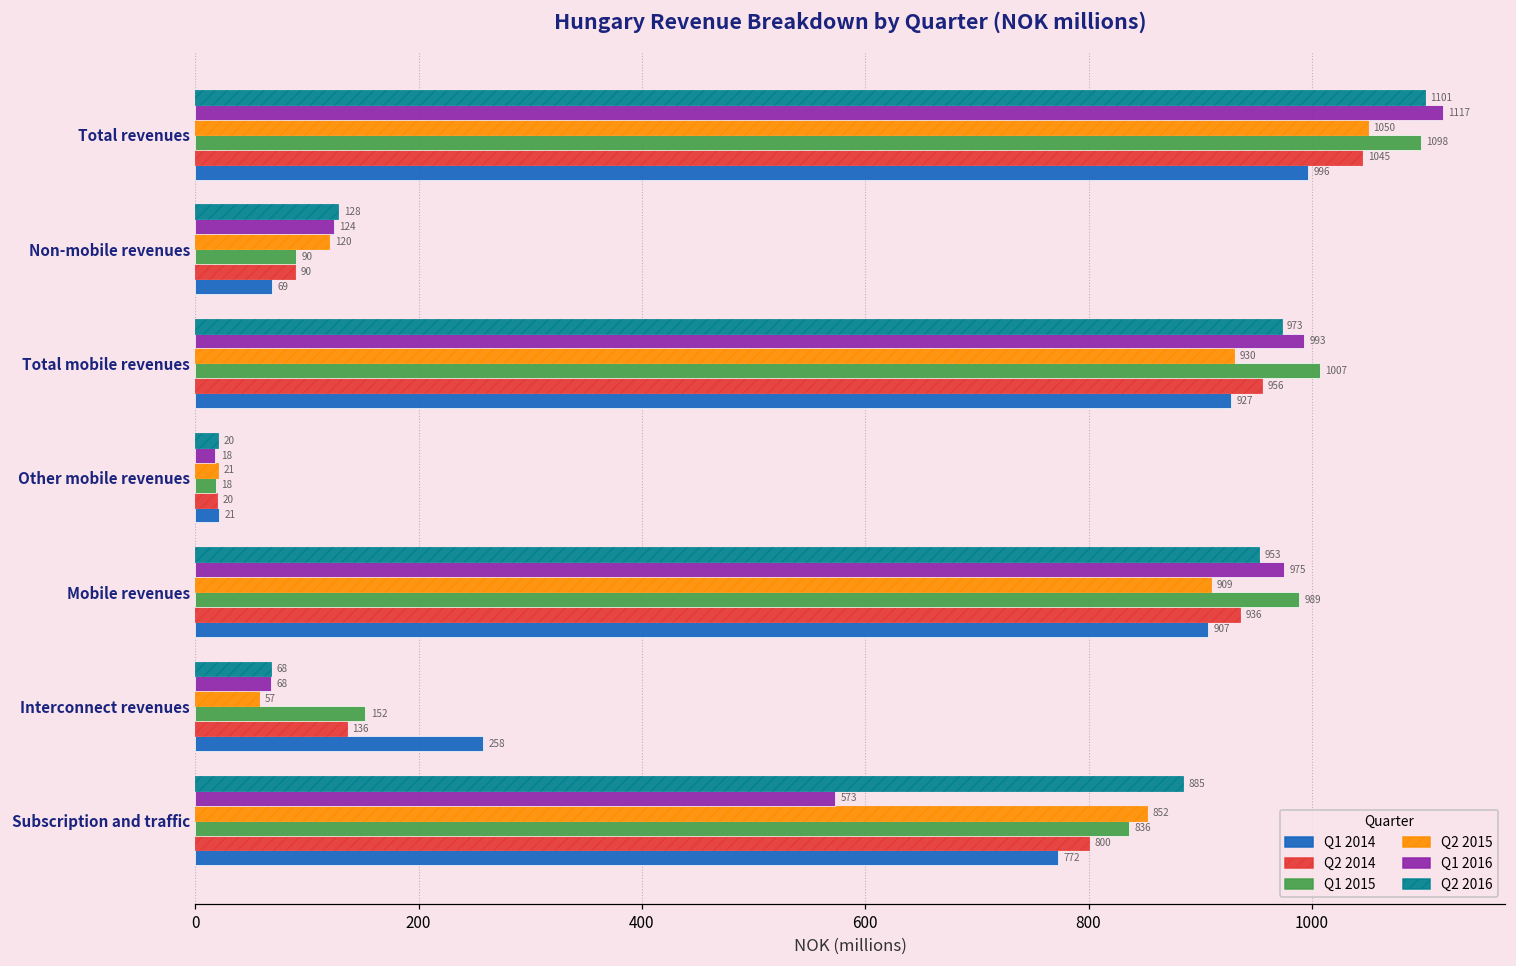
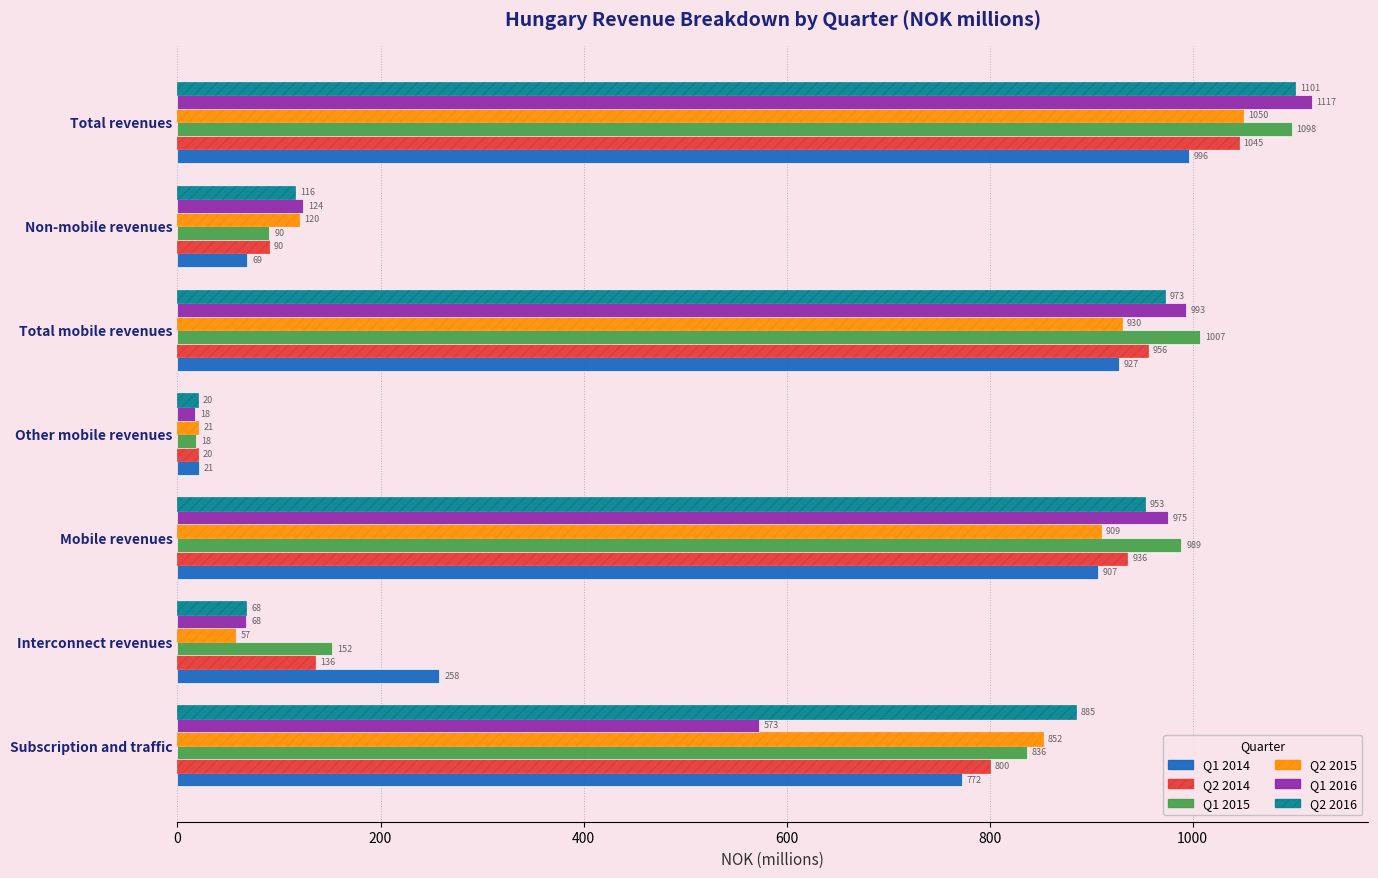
  {
    "Q1 2014": {
      "Total revenues": 996,
      "Non-mobile revenues": 69,
      "Total mobile revenues": 927,
      "Other mobile revenues": 21,
      "Mobile revenues": 907,
      "Interconnect revenues": 258,
      "Subscription and traffic": 772
    },
    "Q2 2014": {
      "Total revenues": 1045,
      "Non-mobile revenues": 90,
      "Total mobile revenues": 956,
      "Other mobile revenues": 20,
      "Mobile revenues": 936,
      "Interconnect revenues": 136,
      "Subscription and traffic": 800
    },
    "Q1 2015": {
      "Total revenues": 1098,
      "Non-mobile revenues": 90,
      "Total mobile revenues": 1007,
      "Other mobile revenues": 18,
      "Mobile revenues": 989,
      "Interconnect revenues": 152,
      "Subscription and traffic": 836
    },
    "Q2 2015": {
      "Total revenues": 1050,
      "Non-mobile revenues": 120,
      "Total mobile revenues": 930,
      "Other mobile revenues": 21,
      "Mobile revenues": 909,
      "Interconnect revenues": 57,
      "Subscription and traffic": 852
    },
    "Q1 2016": {
      "Total revenues": 1117,
      "Non-mobile revenues": 124,
      "Total mobile revenues": 993,
      "Other mobile revenues": 18,
      "Mobile revenues": 975,
      "Interconnect revenues": 68,
      "Subscription and traffic": 573
    },
    "Q2 2016": {
      "Total revenues": 1101,
-     "Non-mobile revenues": 128,
+     "Non-mobile revenues": 116,
      "Total mobile revenues": 973,
      "Other mobile revenues": 20,
      "Mobile revenues": 953,
      "Interconnect revenues": 68,
      "Subscription and traffic": 885
    }
  }
